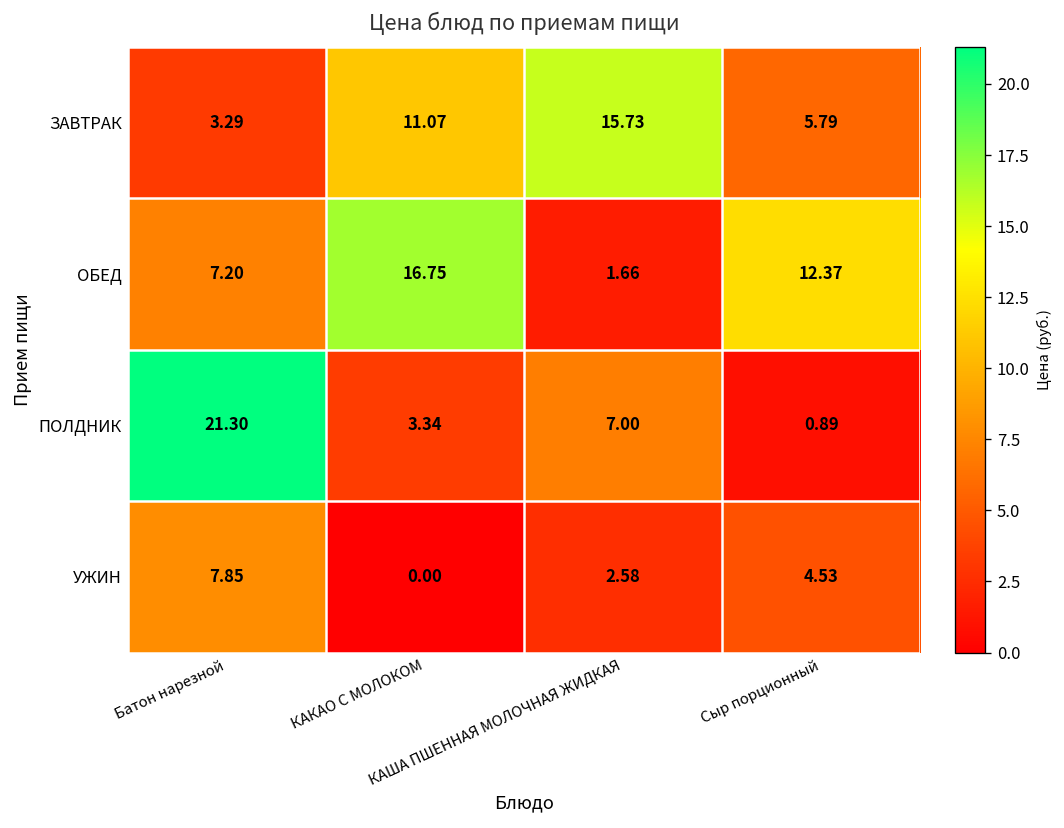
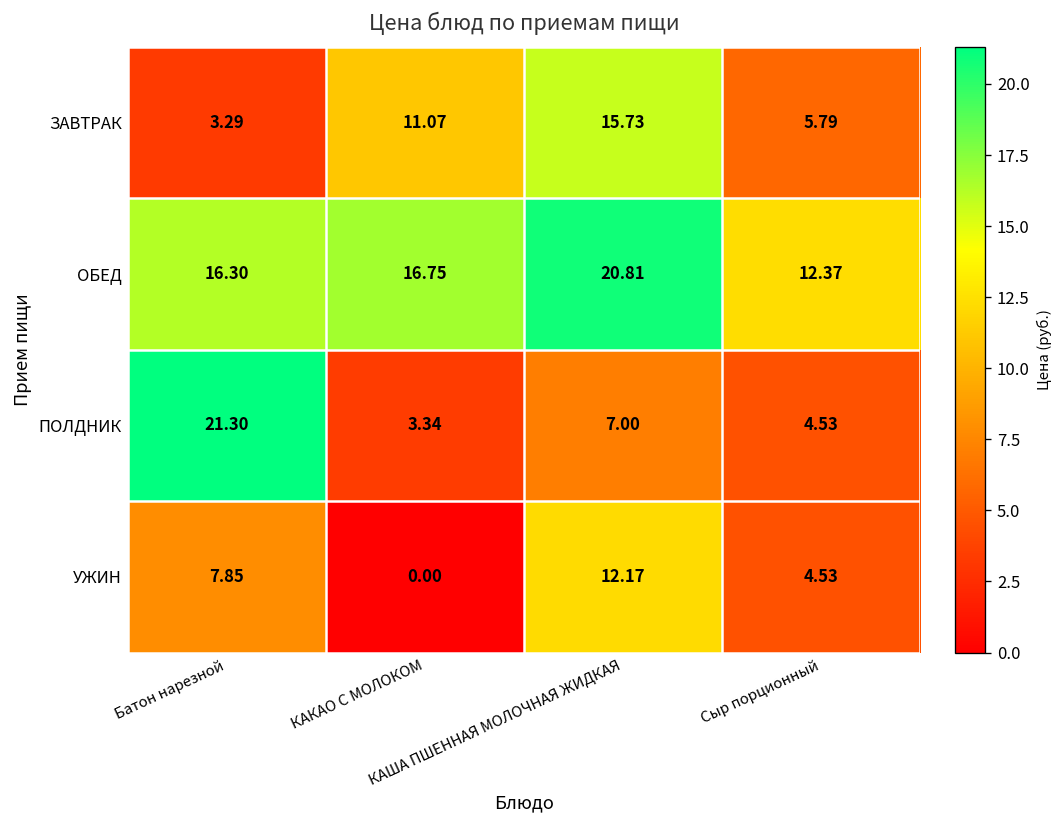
  {
    "ЗАВТРАК": {
      "Батон нарезной": 3.29,
      "КАКАО С МОЛОКОМ": 11.07,
      "КАША ПШЕННАЯ МОЛОЧНАЯ ЖИДКАЯ": 15.73,
      "Сыр порционный": 5.79
    },
    "ОБЕД": {
-     "Батон нарезной": 7.20,
+     "Батон нарезной": 16.30,
      "КАКАО С МОЛОКОМ": 16.75,
-     "КАША ПШЕННАЯ МОЛОЧНАЯ ЖИДКАЯ": 1.66,
+     "КАША ПШЕННАЯ МОЛОЧНАЯ ЖИДКАЯ": 20.81,
      "Сыр порционный": 12.37
    },
    "ПОЛДНИК": {
      "Батон нарезной": 21.30,
      "КАКАО С МОЛОКОМ": 3.34,
      "КАША ПШЕННАЯ МОЛОЧНАЯ ЖИДКАЯ": 7.00,
-     "Сыр порционный": 0.89
+     "Сыр порционный": 4.53
    },
    "УЖИН": {
      "Батон нарезной": 7.85,
      "КАКАО С МОЛОКОМ": 0.00,
-     "КАША ПШЕННАЯ МОЛОЧНАЯ ЖИДКАЯ": 2.58,
+     "КАША ПШЕННАЯ МОЛОЧНАЯ ЖИДКАЯ": 12.17,
      "Сыр порционный": 4.53
    }
  }
